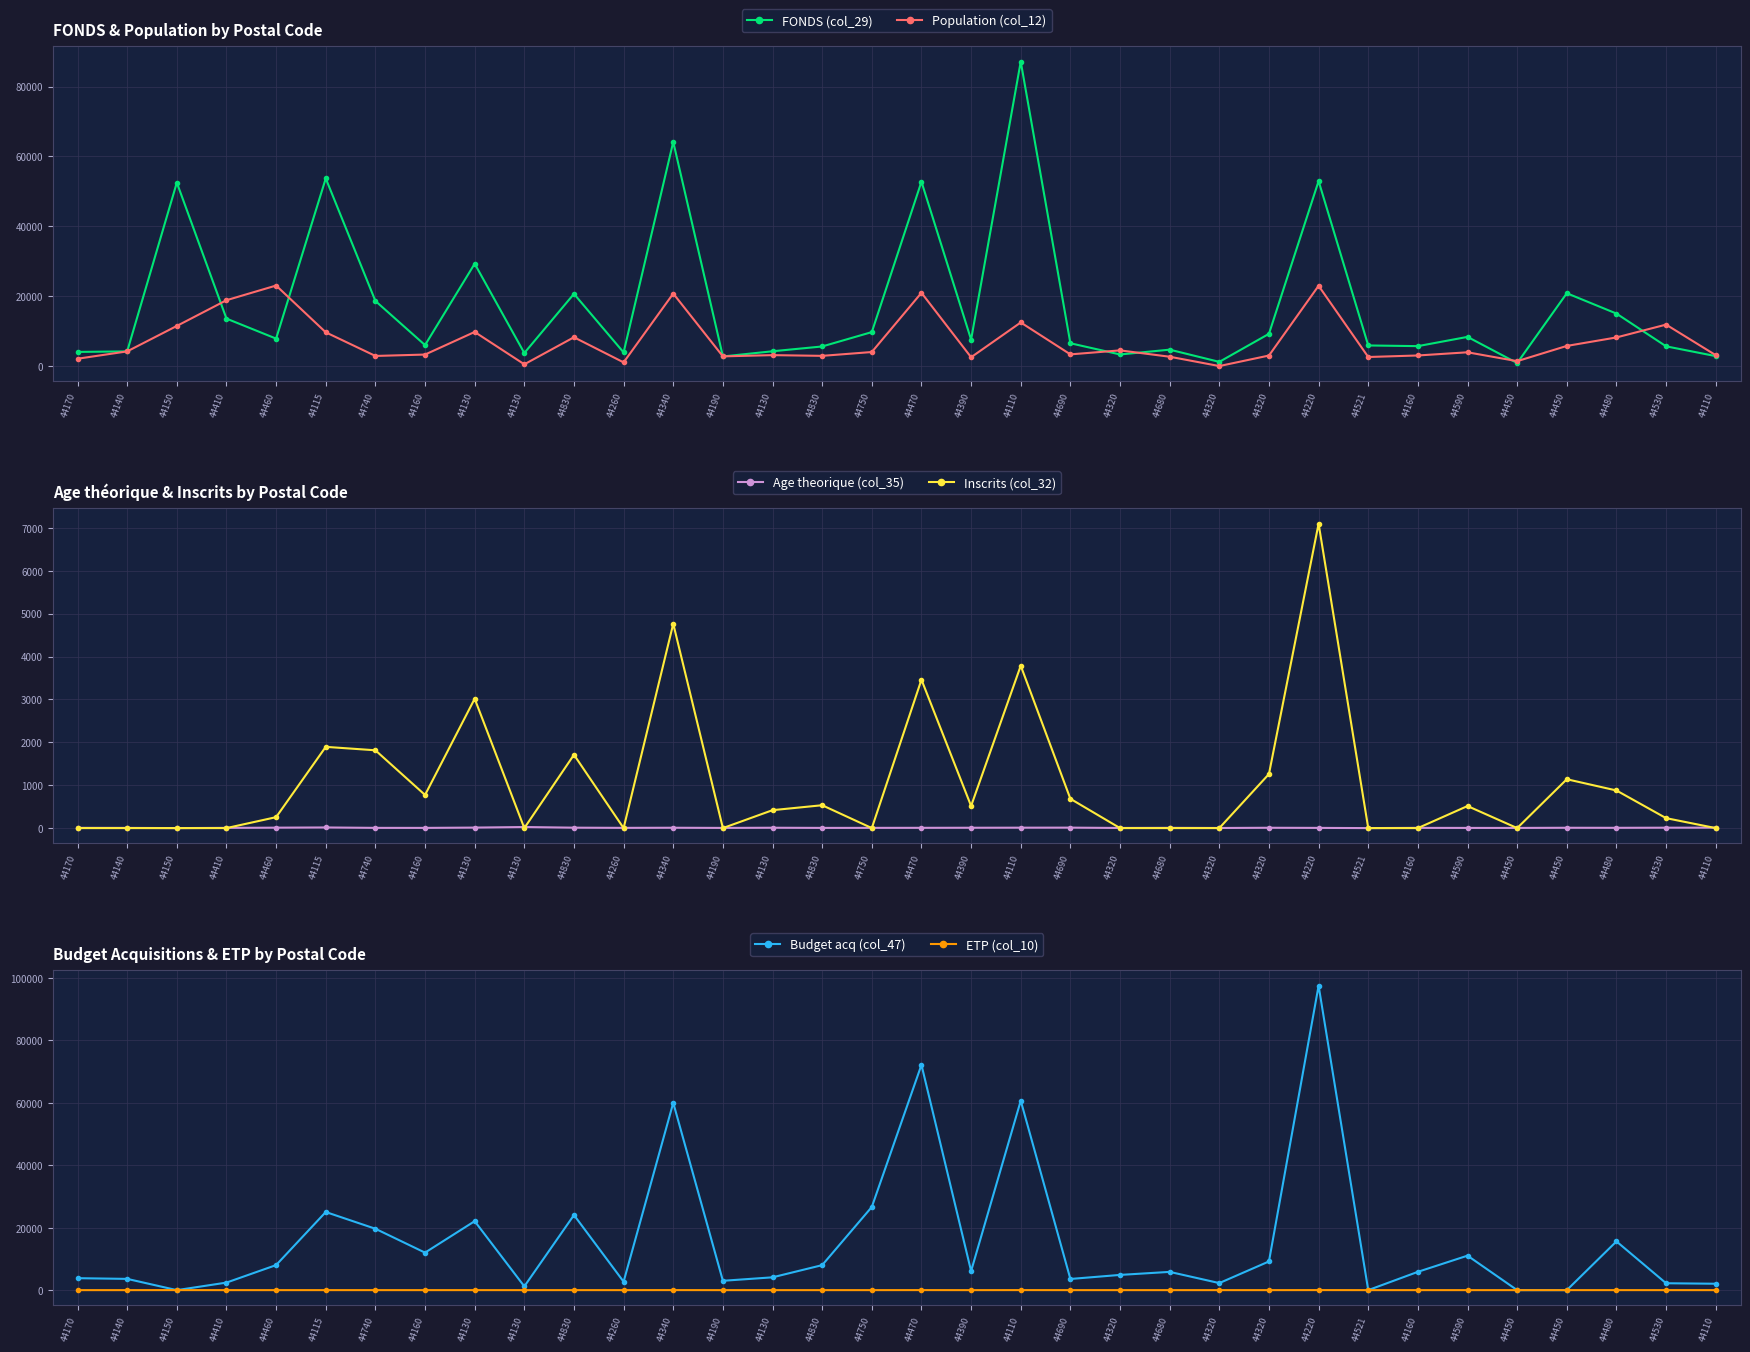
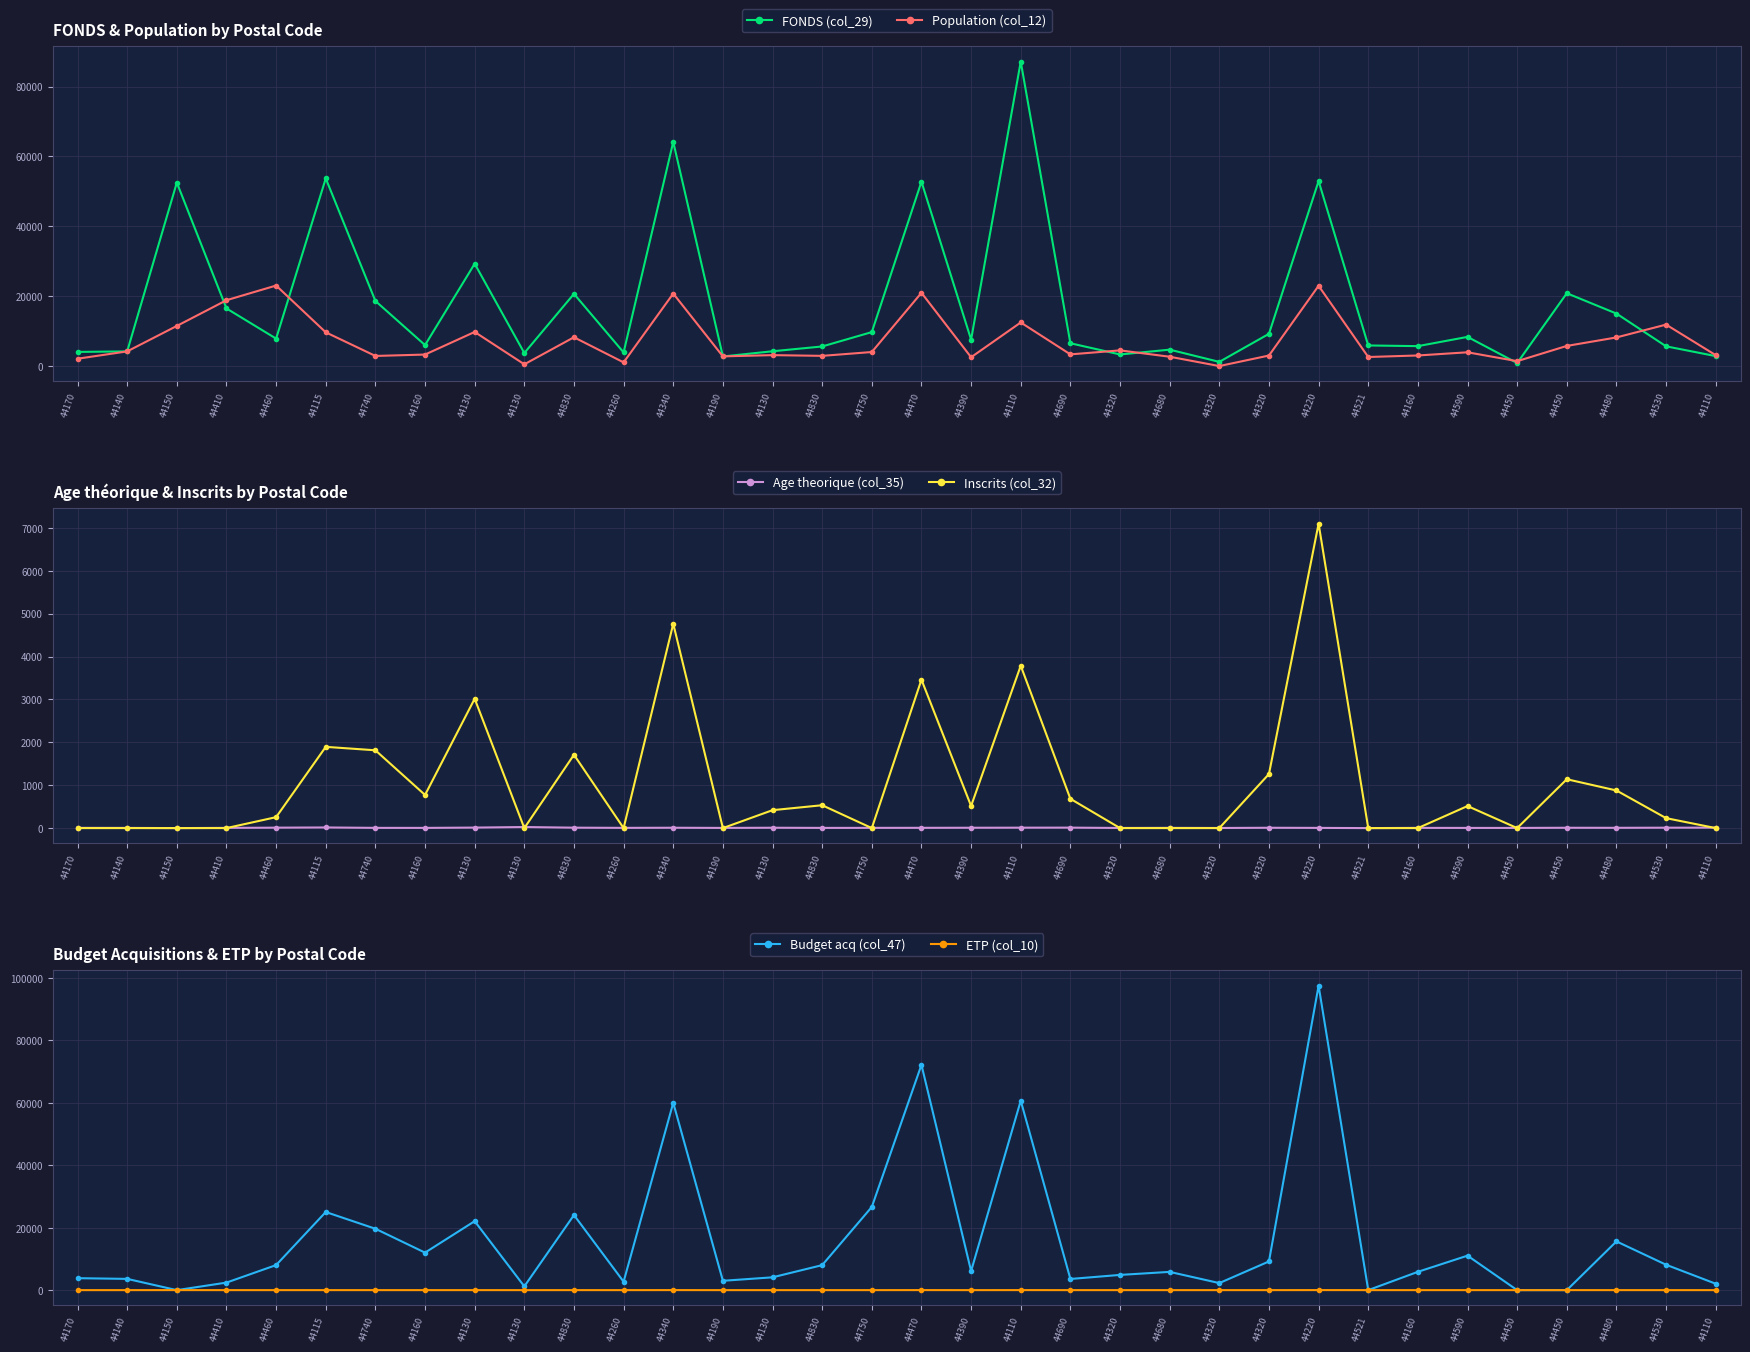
  {
    "FONDS & Population by Postal Code": {
      "FONDS (col_29)": {
        "44170": 4000,
        "44150": 52000,
-       "44410": 14000,
+       "44410": 16000,
        "44460": 8000,
        "44115": 54000,
        "44740": 19000,
        "44260": 4000,
        "44340": 64000,
        "44750": 10000,
        "44470": 53000,
        "44390": 8000,
        "44690": 7000,
        "44680": 5000,
        "44220": 53000,
        "44521": 6000,
        "44590": 8000,
        "44480": 15000,
        "44530": 6000
      },
      "Population (col_12)": {
        "44170": 2000,
        "44150": 11000,
        "44410": 19000,
        "44460": 23000,
        "44115": 10000,
        "44740": 3000,
        "44260": 1000,
        "44340": 21000,
        "44750": 4000,
        "44470": 21000,
        "44390": 3000,
        "44690": 3000,
        "44680": 3000,
        "44220": 23000,
        "44521": 3000,
        "44590": 4000,
        "44480": 8000,
        "44530": 12000
      }
    },
    "Age théorique & Inscrits by Postal Code": {
      "Age theorique (col_35)": {
        "44460": 0,
        "44115": 0,
        "44740": 0,
        "44340": 0,
        "44470": 0,
        "44390": 0,
        "44690": 0,
        "44220": 0,
        "44590": 0,
        "44480": 0,
        "44530": 0
      },
      "Inscrits (col_32)": {
        "44460": 300,
        "44115": 1900,
        "44740": 1800,
        "44340": 4800,
        "44470": 3500,
        "44390": 500,
        "44690": 700,
        "44220": 7100,
        "44590": 500,
        "44480": 900,
        "44530": 200
      }
    },
    "Budget Acquisitions & ETP by Postal Code": {
      "Budget acq (col_47)": {
        "44170": 4000,
        "44140": 4000,
        "44410": 2000,
        "44460": 8000,
        "44115": 25000,
        "44740": 20000,
        "44260": 3000,
        "44340": 60000,
        "44190": 3000,
        "44750": 27000,
        "44470": 72000,
        "44390": 6000,
        "44690": 4000,
        "44680": 6000,
        "44220": 97000,
        "44590": 11000,
        "44480": 16000,
-       "44530": 2000
+       "44530": 8000
      },
      "ETP (col_10)": {
        "44170": 0,
        "44140": 0,
        "44410": 0,
        "44460": 0,
        "44115": 0,
        "44740": 0,
        "44260": 0,
        "44340": 0,
        "44190": 0,
        "44750": 0,
        "44470": 0,
        "44390": 0,
        "44690": 0,
        "44680": 0,
        "44220": 0,
        "44590": 0,
        "44480": 0,
        "44530": 0
      }
    }
  }
